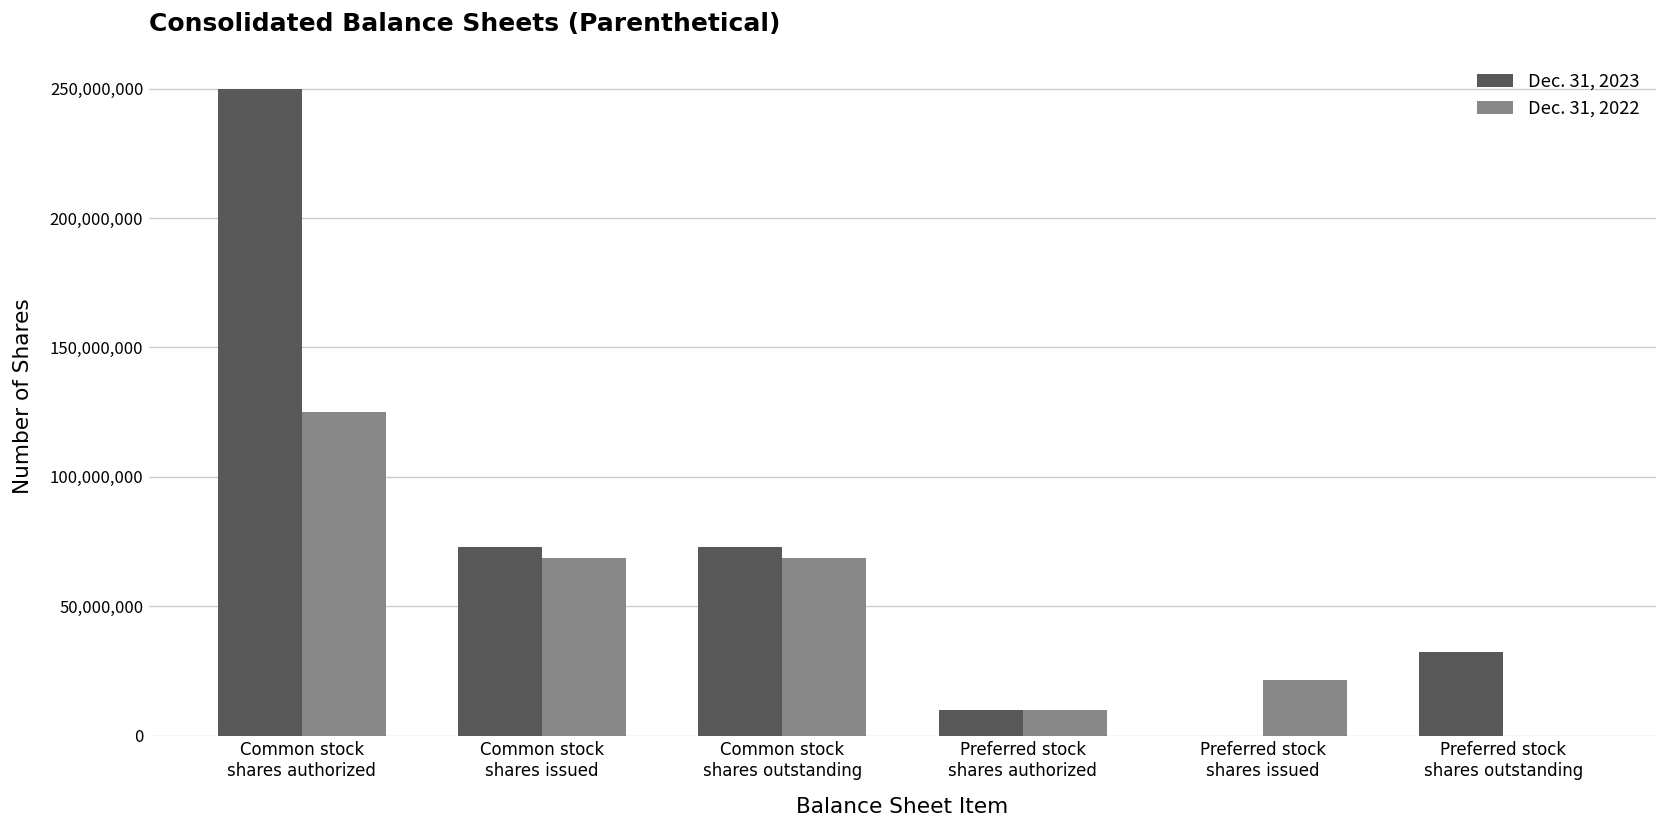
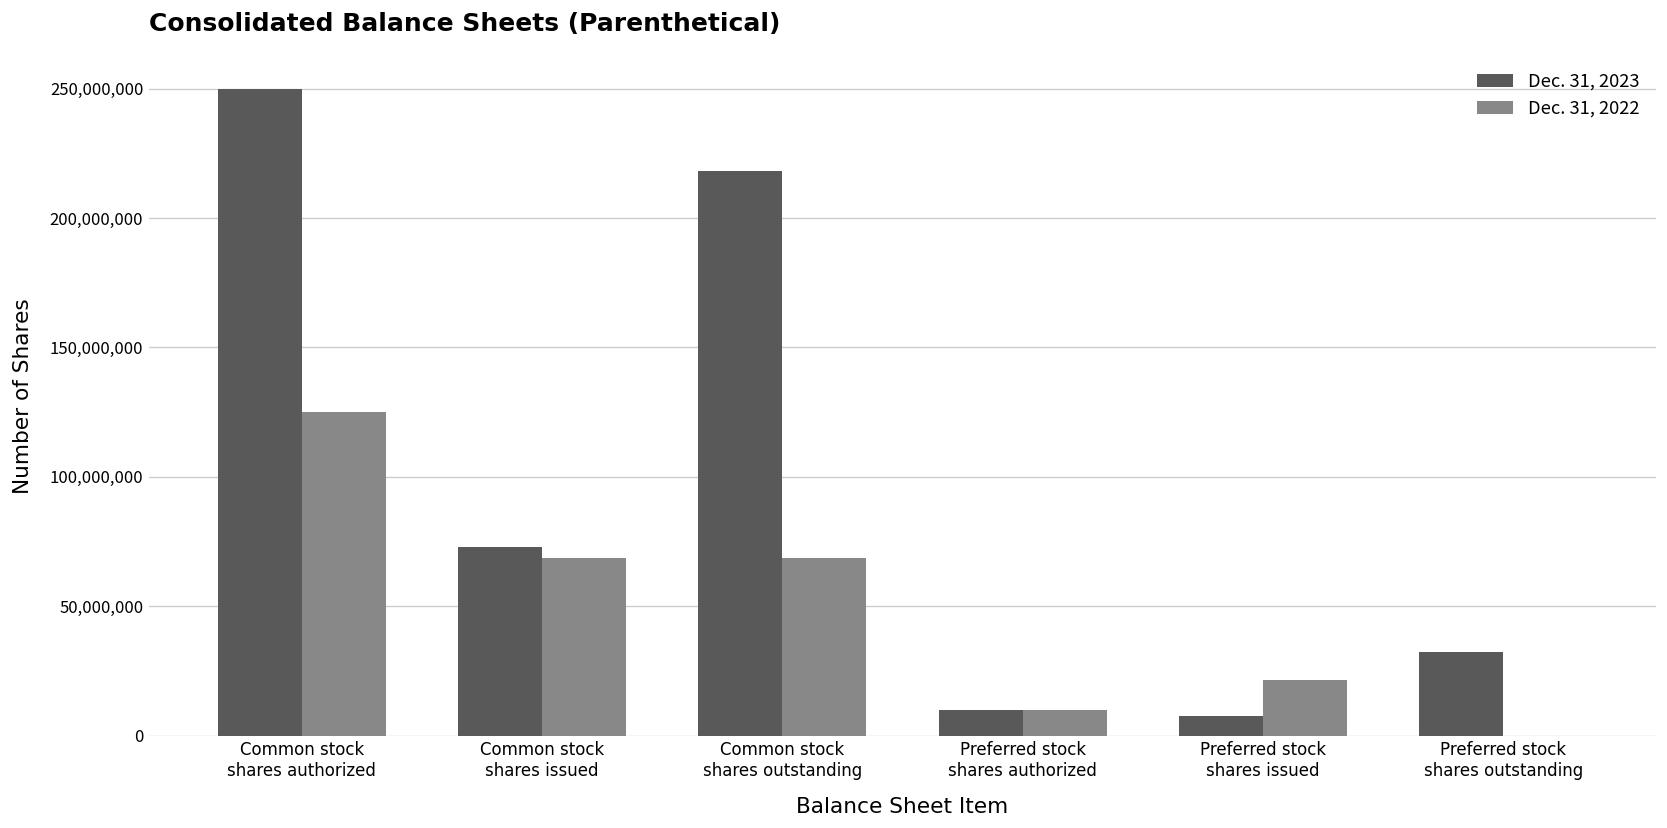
  {
    "Dec. 31, 2023": {
      "Common stock shares authorized": "250,000,000",
      "Common stock shares issued": "73,000,000",
-     "Common stock shares outstanding": "73,000,000",
+     "Common stock shares outstanding": "218,000,000",
      "Preferred stock shares authorized": "10,000,000",
-     "Preferred stock shares issued": "0",
+     "Preferred stock shares issued": "8,000,000",
      "Preferred stock shares outstanding": "32,000,000"
    },
    "Dec. 31, 2022": {
      "Common stock shares authorized": "125,000,000",
      "Common stock shares issued": "68,000,000",
      "Common stock shares outstanding": "68,000,000",
      "Preferred stock shares authorized": "10,000,000",
      "Preferred stock shares issued": "21,000,000",
      "Preferred stock shares outstanding": "0"
    }
  }
